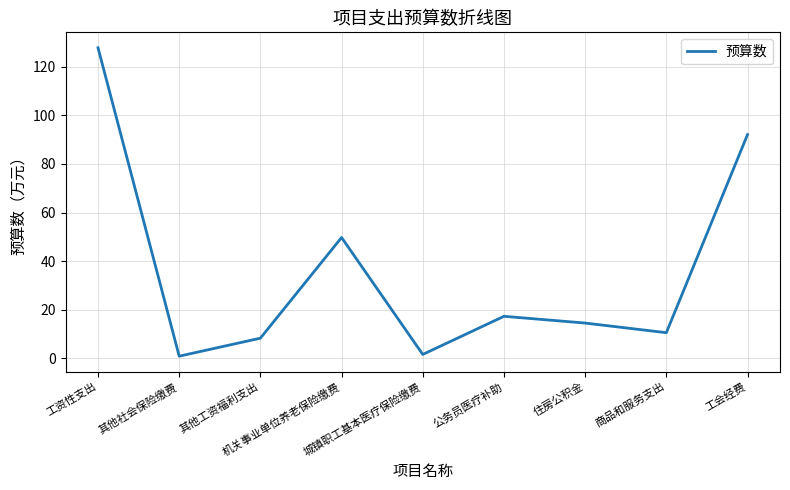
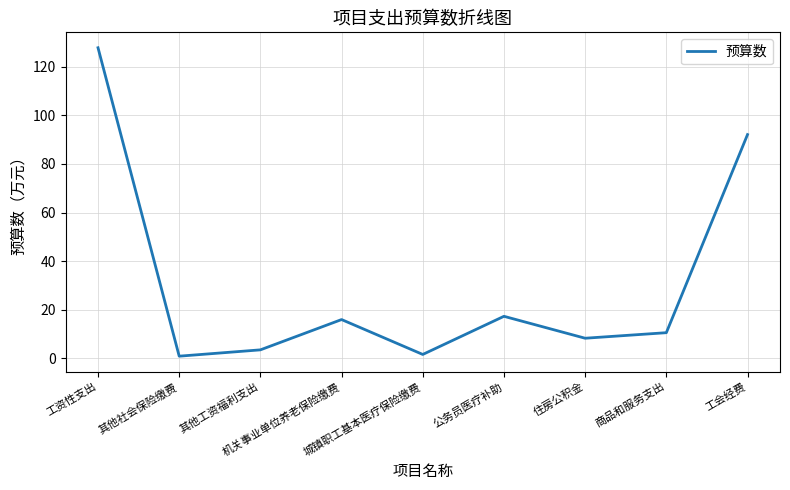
  {
    "工资性支出": 128,
    "其他社会保险缴费": 1,
-   "其他工资福利支出": 8,
-   "机关事业单位养老保险缴费": 50,
+   "其他工资福利支出": 4,
+   "机关事业单位养老保险缴费": 16,
    "城镇职工基本医疗保险缴费": 2,
    "公务员医疗补助": 17,
-   "住房公积金": 15,
+   "住房公积金": 8,
    "商品和服务支出": 11,
    "工会经费": 92
  }
